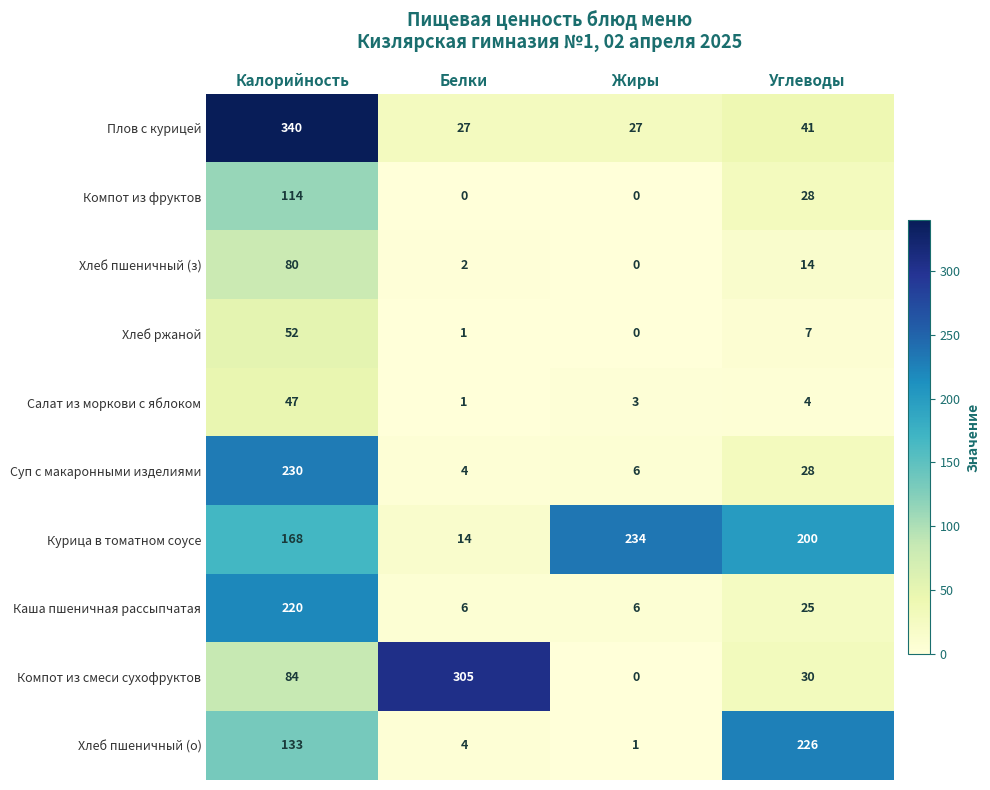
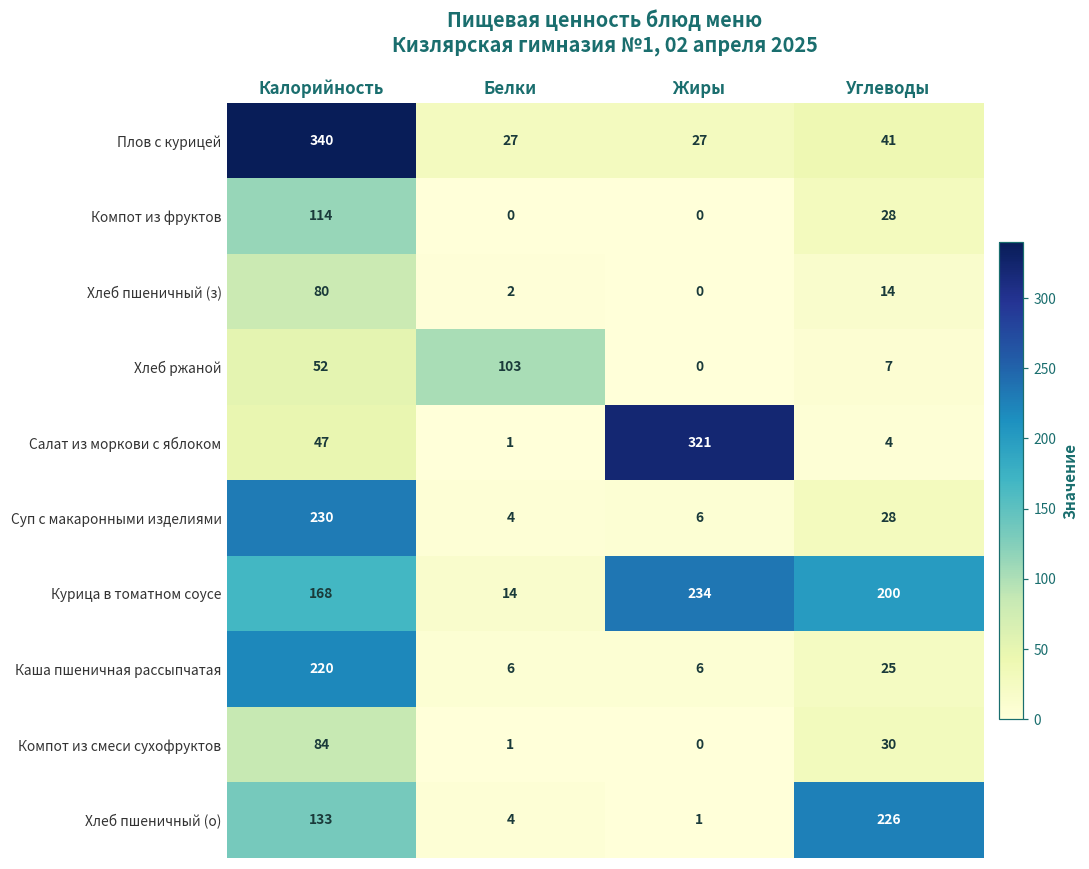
  {
    "Плов с курицей": {
      "Калорийность": 340,
      "Белки": 27,
      "Жиры": 27,
      "Углеводы": 41
    },
    "Компот из фруктов": {
      "Калорийность": 114,
      "Белки": 0,
      "Жиры": 0,
      "Углеводы": 28
    },
    "Хлеб пшеничный (з)": {
      "Калорийность": 80,
      "Белки": 2,
      "Жиры": 0,
      "Углеводы": 14
    },
    "Хлеб ржаной": {
      "Калорийность": 52,
-     "Белки": 1,
+     "Белки": 103,
      "Жиры": 0,
      "Углеводы": 7
    },
    "Салат из моркови с яблоком": {
      "Калорийность": 47,
      "Белки": 1,
-     "Жиры": 3,
+     "Жиры": 321,
      "Углеводы": 4
    },
    "Суп с макаронными изделиями": {
      "Калорийность": 230,
      "Белки": 4,
      "Жиры": 6,
      "Углеводы": 28
    },
    "Курица в томатном соусе": {
      "Калорийность": 168,
      "Белки": 14,
      "Жиры": 234,
      "Углеводы": 200
    },
    "Каша пшеничная рассыпчатая": {
      "Калорийность": 220,
      "Белки": 6,
      "Жиры": 6,
      "Углеводы": 25
    },
    "Компот из смеси сухофруктов": {
      "Калорийность": 84,
-     "Белки": 305,
+     "Белки": 1,
      "Жиры": 0,
      "Углеводы": 30
    },
    "Хлеб пшеничный (о)": {
      "Калорийность": 133,
      "Белки": 4,
      "Жиры": 1,
      "Углеводы": 226
    }
  }
